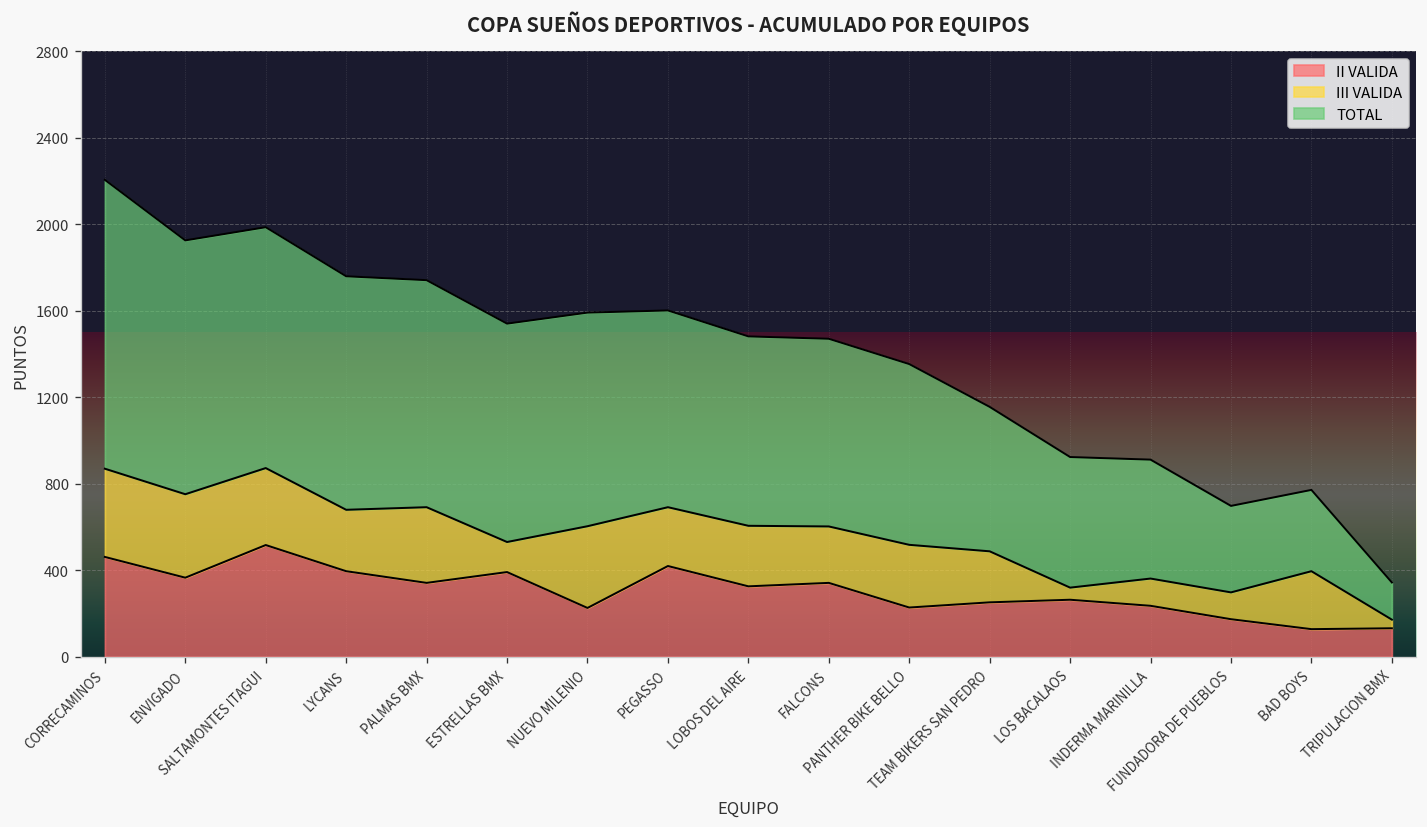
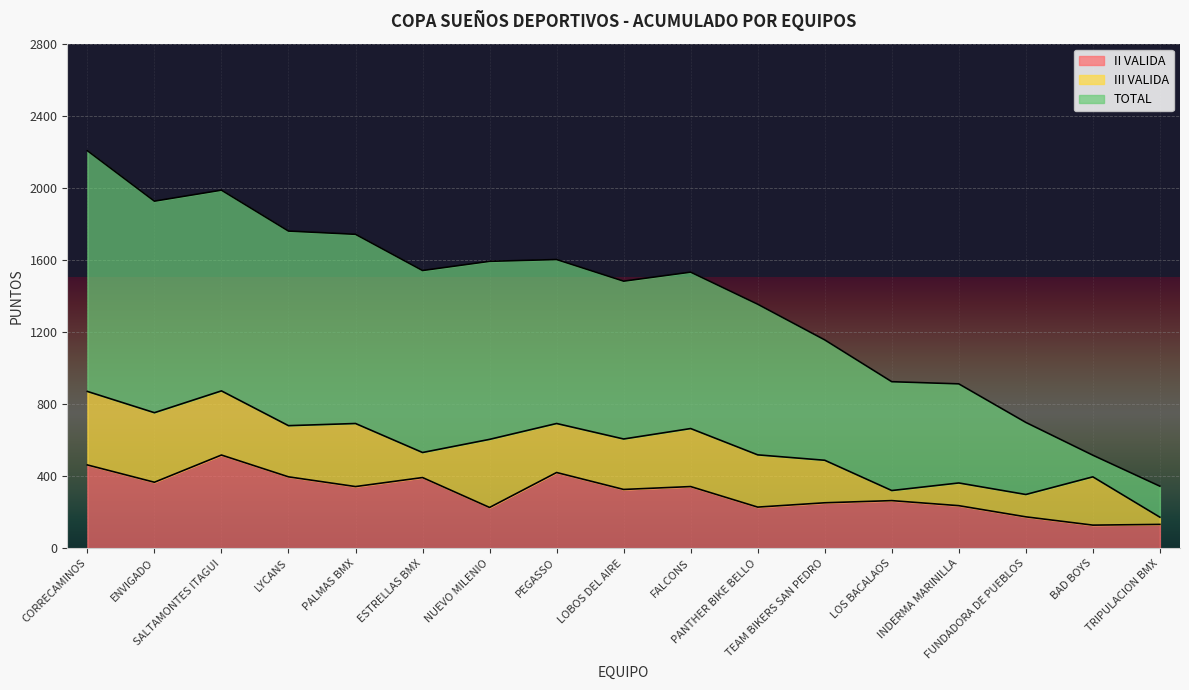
  {
    "II VALIDA": {
      "CORRECAMINOS": 460,
      "ENVIGADO": 370,
      "SALTAMONTES ITAGUI": 520,
      "LYCANS": 400,
      "PALMAS BMX": 340,
      "ESTRELLAS BMX": 390,
      "NUEVO MILENIO": 230,
      "PEGASSO": 420,
      "LOBOS DEL AIRE": 330,
      "FALCONS": 340,
      "PANTHER BIKE BELLO": 230,
      "TEAM BIKERS SAN PEDRO": 250,
      "LOS BACALAOS": 260,
      "INDERMA MARINILLA": 240,
      "FUNDADORA DE PUEBLOS": 170,
      "BAD BOYS": 130,
      "TRIPULACION BMX": 130
    },
    "III VALIDA": {
      "CORRECAMINOS": 410,
      "ENVIGADO": 390,
      "SALTAMONTES ITAGUI": 360,
      "LYCANS": 280,
      "PALMAS BMX": 350,
      "ESTRELLAS BMX": 140,
      "NUEVO MILENIO": 380,
      "PEGASSO": 270,
      "LOBOS DEL AIRE": 280,
-     "FALCONS": 260,
+     "FALCONS": 320,
      "PANTHER BIKE BELLO": 290,
      "TEAM BIKERS SAN PEDRO": 240,
      "LOS BACALAOS": 60,
      "INDERMA MARINILLA": 130,
      "FUNDADORA DE PUEBLOS": 120,
      "BAD BOYS": 270,
      "TRIPULACION BMX": 40
    },
    "TOTAL": {
      "CORRECAMINOS": 1340,
      "ENVIGADO": 1170,
      "SALTAMONTES ITAGUI": 1110,
      "LYCANS": 1080,
      "PALMAS BMX": 1050,
      "ESTRELLAS BMX": 1010,
      "NUEVO MILENIO": 990,
      "PEGASSO": 910,
      "LOBOS DEL AIRE": 880,
      "FALCONS": 870,
      "PANTHER BIKE BELLO": 840,
      "TEAM BIKERS SAN PEDRO": 670,
      "LOS BACALAOS": 600,
      "INDERMA MARINILLA": 550,
      "FUNDADORA DE PUEBLOS": 400,
-     "BAD BOYS": 380,
+     "BAD BOYS": 120,
      "TRIPULACION BMX": 170
    }
  }
